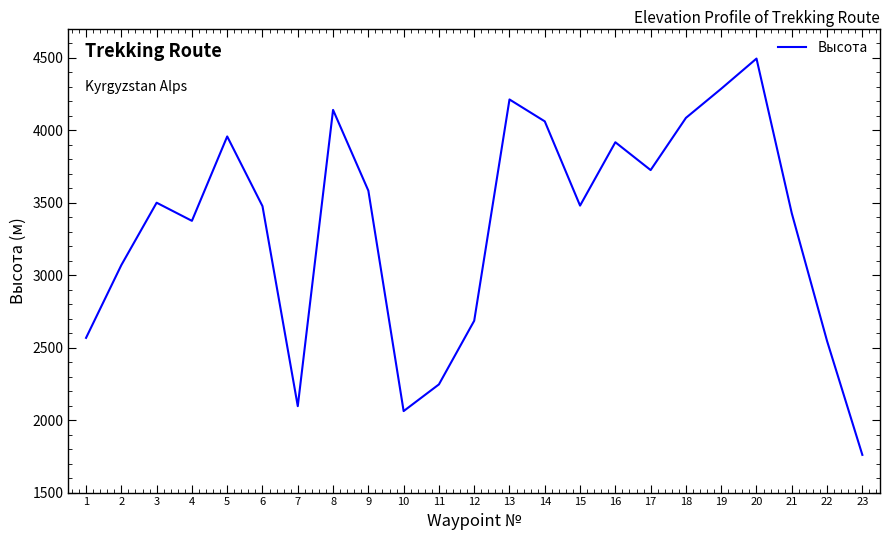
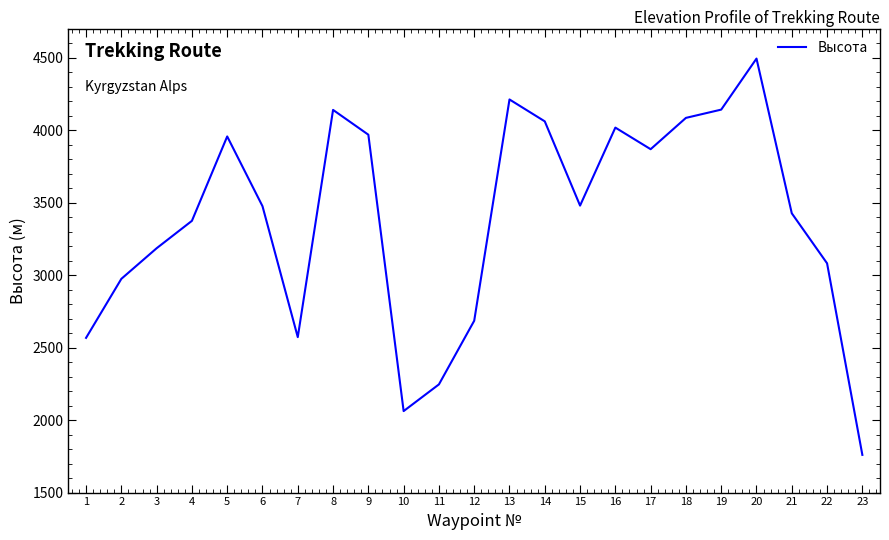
  {
    "1": 2570,
-   "2": 3070,
-   "3": 3500,
+   "2": 2970,
+   "3": 3190,
    "4": 3370,
    "5": 3960,
    "6": 3480,
-   "7": 2100,
+   "7": 2570,
    "8": 4140,
-   "9": 3580,
+   "9": 3970,
    "10": 2060,
    "11": 2250,
    "12": 2690,
    "13": 4210,
    "14": 4060,
    "15": 3480,
-   "16": 3920,
-   "17": 3720,
+   "16": 4020,
+   "17": 3870,
    "18": 4080,
-   "19": 4290,
+   "19": 4140,
    "20": 4490,
    "21": 3430,
-   "22": 2550,
+   "22": 3080,
    "23": 1760
  }
